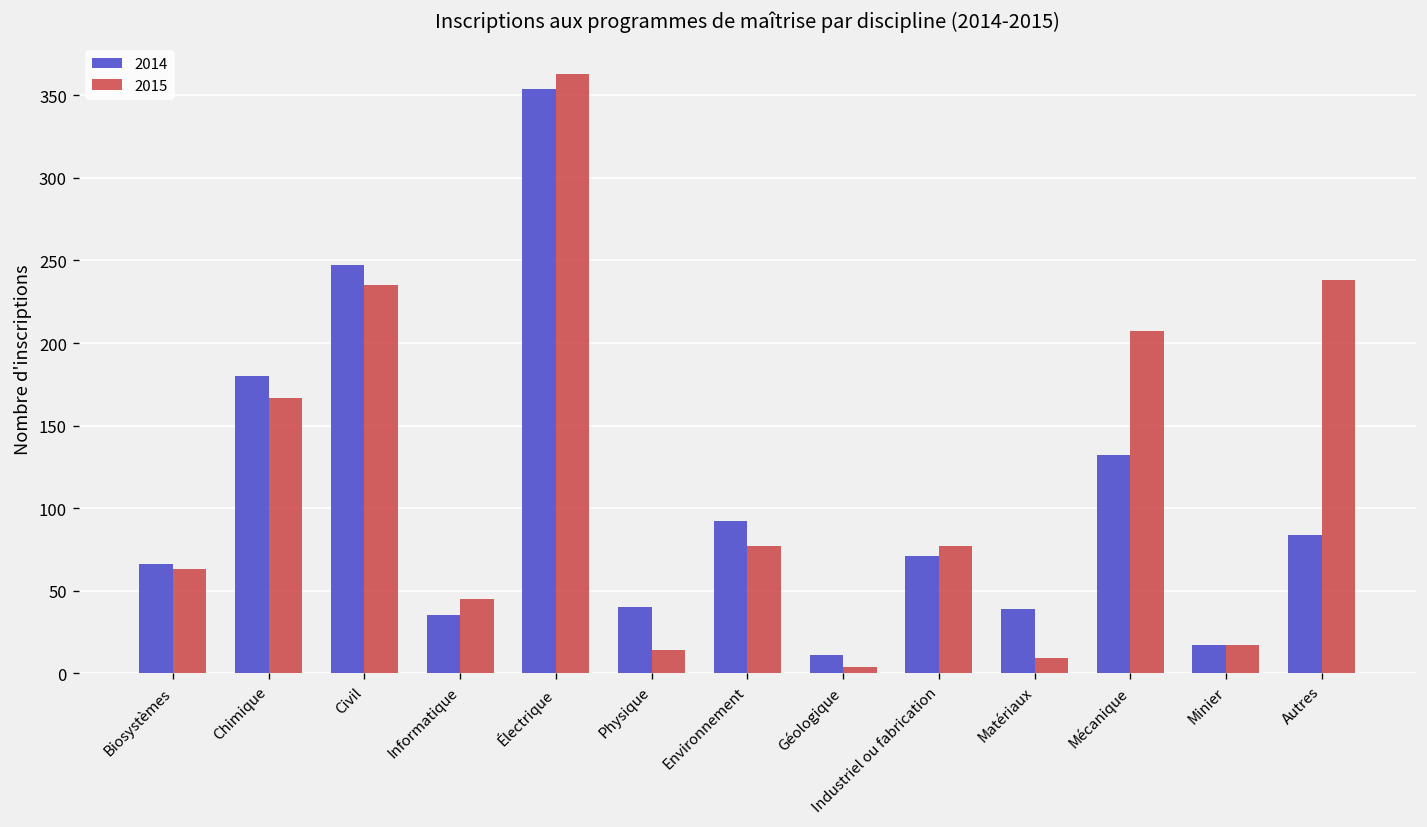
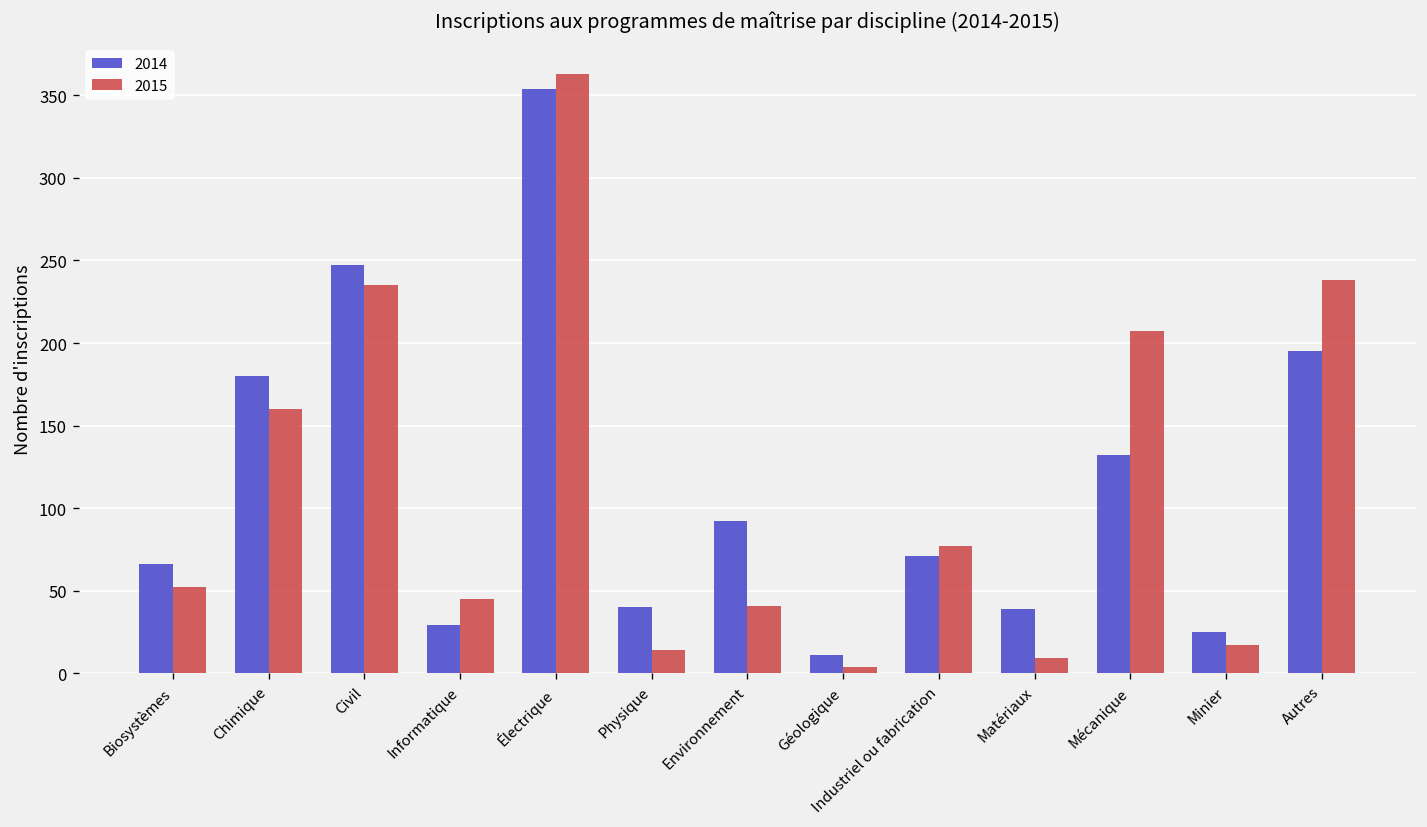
  {
    "2014": {
      "Biosystèmes": 66,
      "Chimique": 180,
      "Civil": 247,
-     "Informatique": 35,
+     "Informatique": 29,
      "Électrique": 354,
      "Physique": 40,
      "Environnement": 92,
      "Géologique": 11,
      "Industriel ou fabrication": 71,
      "Matériaux": 39,
      "Mécanique": 132,
-     "Minier": 17,
-     "Autres": 84
+     "Minier": 25,
+     "Autres": 195
    },
    "2015": {
-     "Biosystèmes": 63,
-     "Chimique": 167,
+     "Biosystèmes": 52,
+     "Chimique": 160,
      "Civil": 235,
      "Informatique": 45,
      "Électrique": 363,
      "Physique": 14,
-     "Environnement": 77,
+     "Environnement": 41,
      "Géologique": 4,
      "Industriel ou fabrication": 77,
      "Matériaux": 9,
      "Mécanique": 207,
      "Minier": 17,
      "Autres": 238
    }
  }
